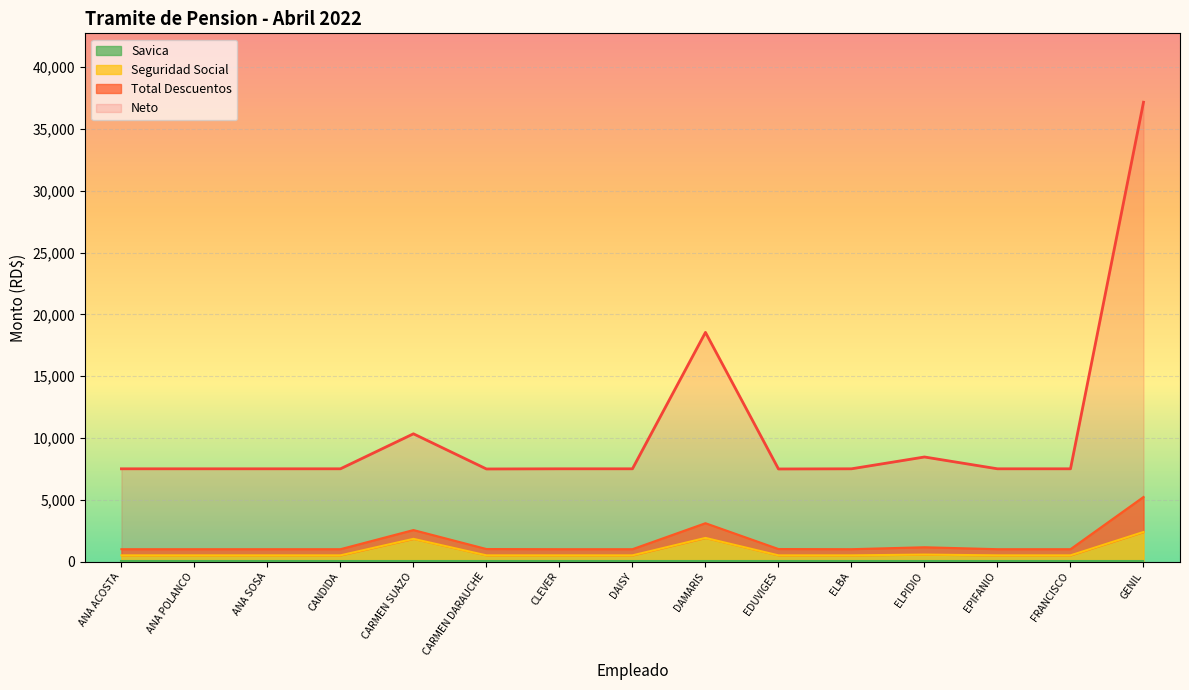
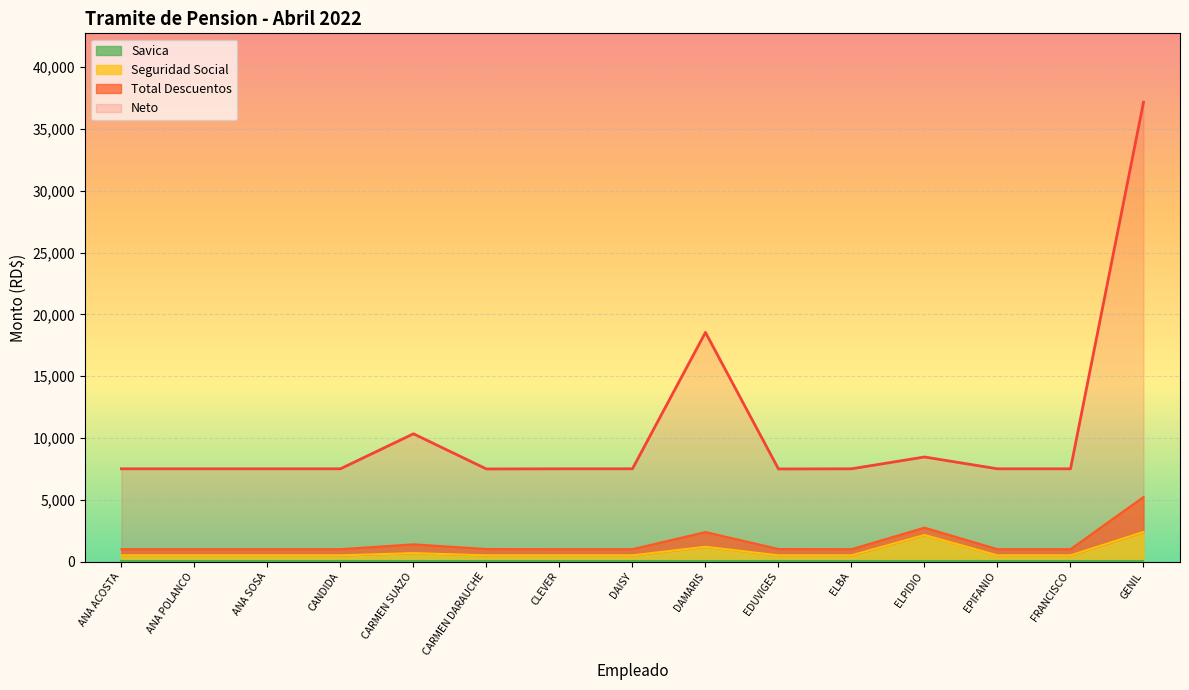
  {
    "Savica": {
      "ANA ACOSTA": "0",
      "ANA POLANCO": "0",
      "ANA SOSA": "0",
      "CANDIDA": "0",
      "CARMEN SUAZO": "0",
      "CARMEN DARAUCHE": "0",
      "CLEVER": "0",
      "DAISY": "0",
      "DAMARIS": "0",
      "EDUVIGES": "0",
      "ELBA": "0",
      "ELPIDIO": "0",
      "EPIFANIO": "0",
      "FRANCISCO": "0",
      "GENIL": "0"
    },
    "Seguridad Social": {
      "ANA ACOSTA": "500",
      "ANA POLANCO": "500",
      "ANA SOSA": "500",
      "CANDIDA": "500",
-     "CARMEN SUAZO": "1,800",
+     "CARMEN SUAZO": "700",
      "CARMEN DARAUCHE": "500",
      "CLEVER": "500",
      "DAISY": "500",
-     "DAMARIS": "1,900",
+     "DAMARIS": "1,200",
      "EDUVIGES": "500",
      "ELBA": "500",
-     "ELPIDIO": "600",
+     "ELPIDIO": "2,100",
      "EPIFANIO": "500",
      "FRANCISCO": "500",
      "GENIL": "2,400"
    }
  }
